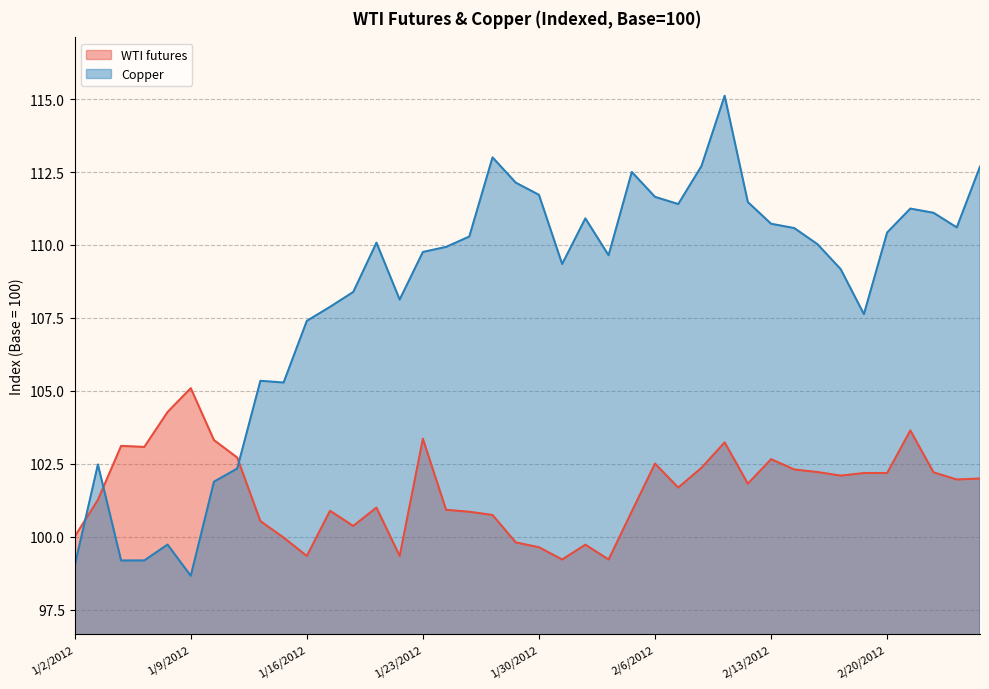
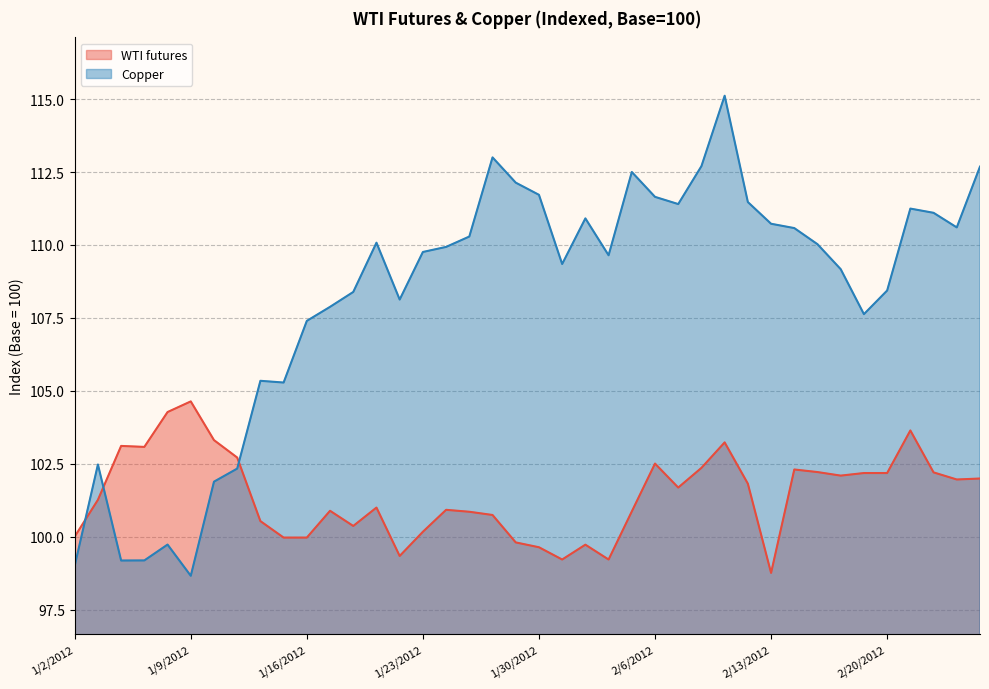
  {
    "WTI futures": {
      "1/2/2012": 100.0,
-     "1/9/2012": 105.1,
-     "1/16/2012": 99.3,
-     "1/23/2012": 103.4,
+     "1/9/2012": 104.6,
+     "1/16/2012": 100.0,
+     "1/23/2012": 100.2,
      "1/30/2012": 99.6,
      "2/6/2012": 102.5,
-     "2/13/2012": 102.7,
+     "2/13/2012": 98.8,
      "2/20/2012": 102.2
    },
    "Copper": {
      "1/2/2012": 99.0,
      "1/9/2012": 98.7,
      "1/16/2012": 107.4,
      "1/23/2012": 109.8,
      "1/30/2012": 111.7,
      "2/6/2012": 111.7,
      "2/13/2012": 110.7,
-     "2/20/2012": 110.4
+     "2/20/2012": 108.4
    }
  }
